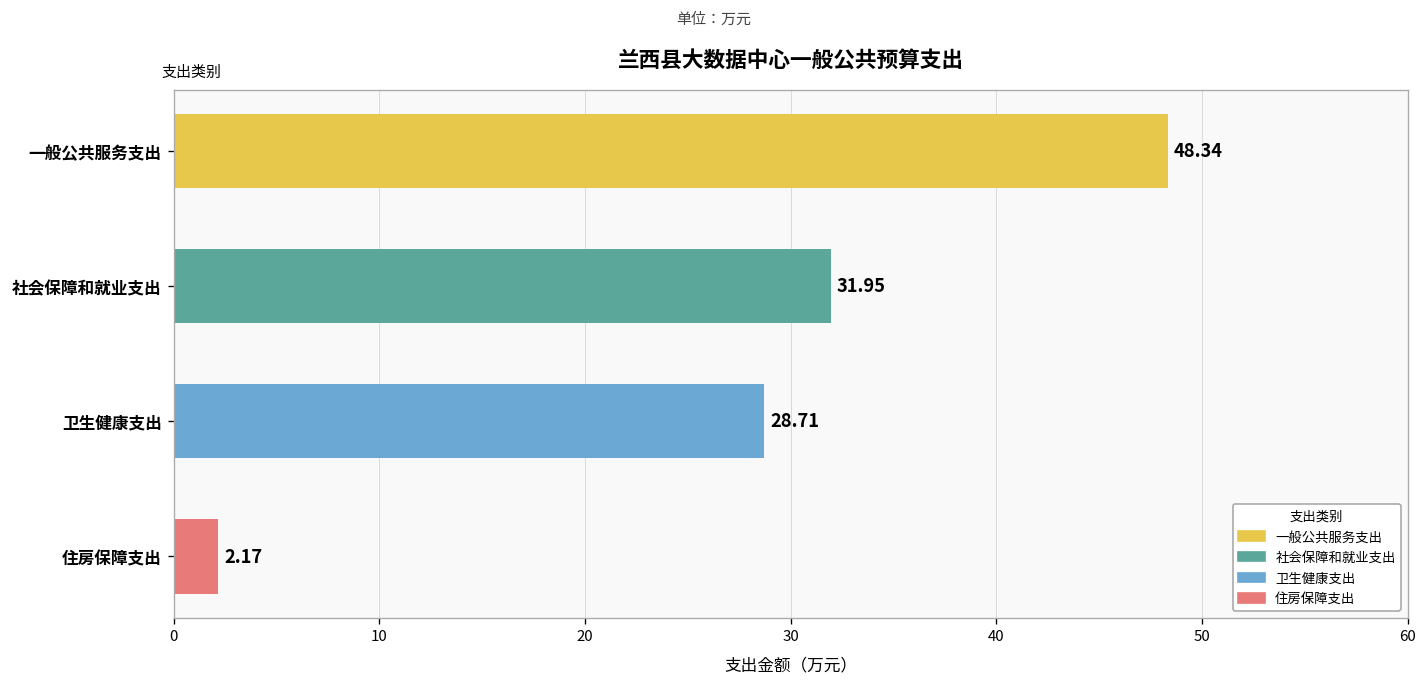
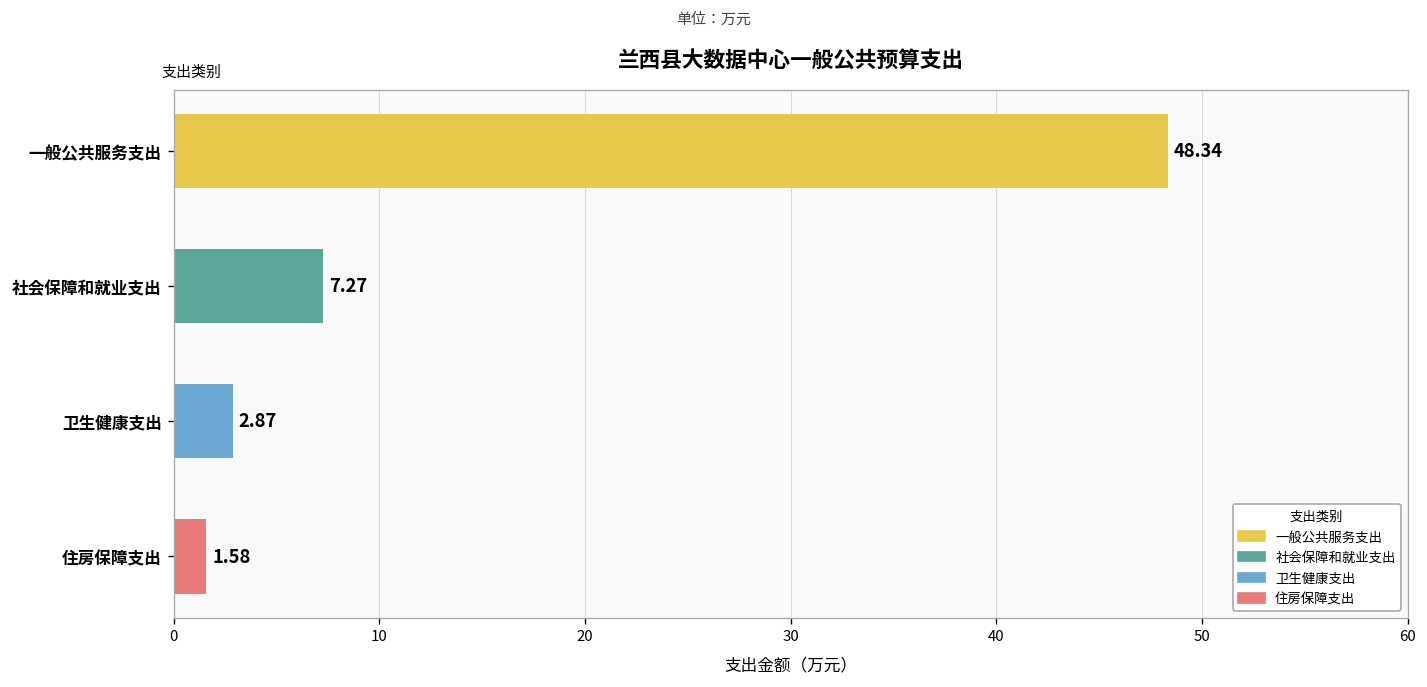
  {
    "一般公共服务支出": 48.34,
-   "社会保障和就业支出": 31.95,
-   "卫生健康支出": 28.71,
-   "住房保障支出": 2.17
+   "社会保障和就业支出": 7.27,
+   "卫生健康支出": 2.87,
+   "住房保障支出": 1.58
  }
